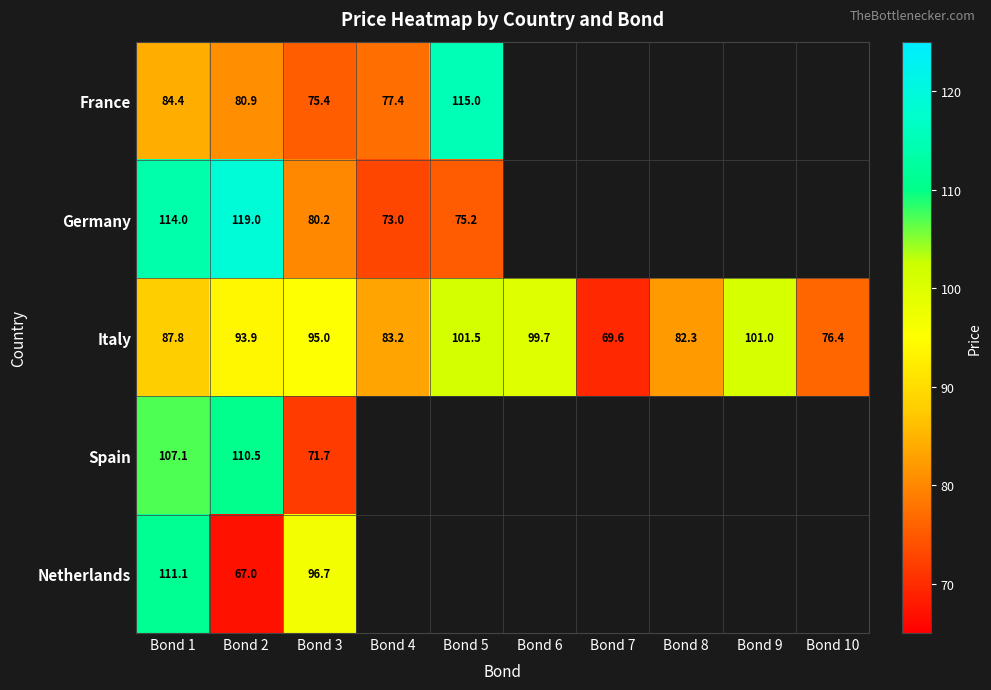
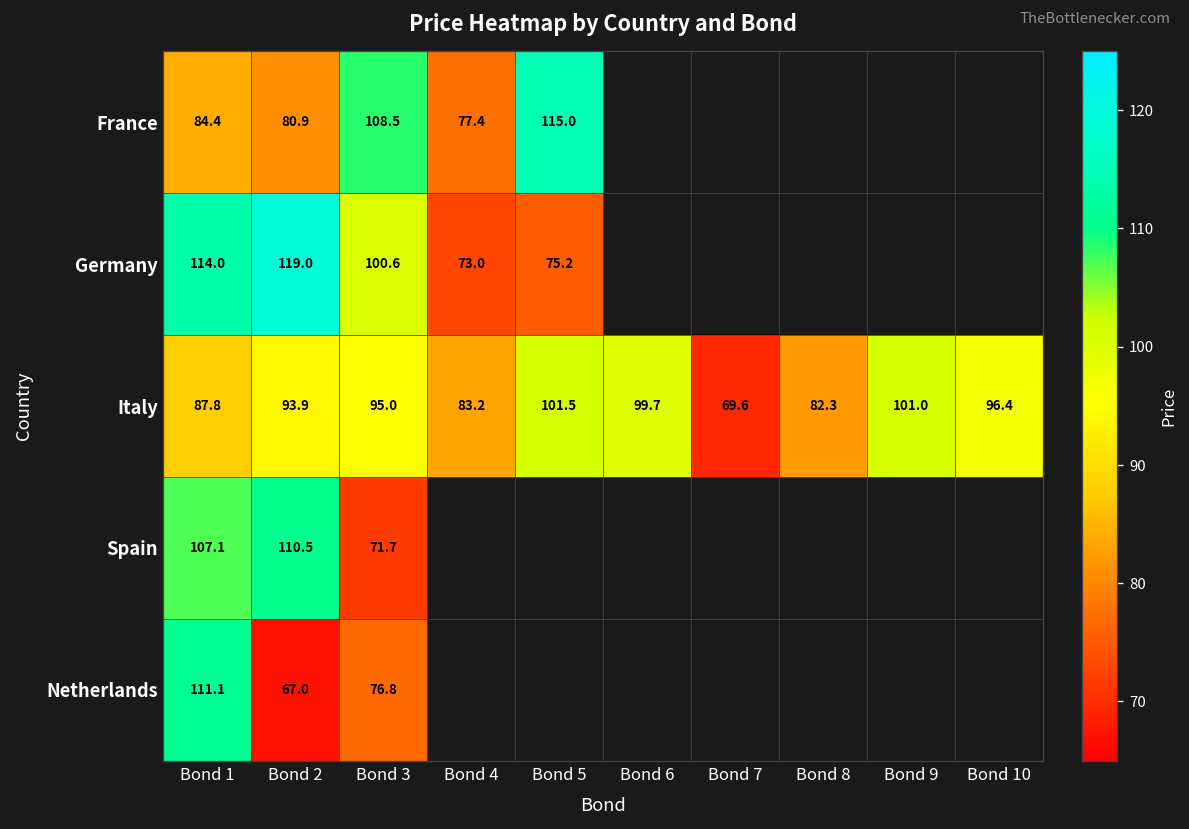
  {
    "France": {
      "Bond 1": 84.4,
      "Bond 2": 80.9,
-     "Bond 3": 75.4,
+     "Bond 3": 108.5,
      "Bond 4": 77.4,
      "Bond 5": 115.0
    },
    "Germany": {
      "Bond 1": 114.0,
      "Bond 2": 119.0,
-     "Bond 3": 80.2,
+     "Bond 3": 100.6,
      "Bond 4": 73.0,
      "Bond 5": 75.2
    },
    "Italy": {
      "Bond 1": 87.8,
      "Bond 2": 93.9,
      "Bond 3": 95.0,
      "Bond 4": 83.2,
      "Bond 5": 101.5,
      "Bond 6": 99.7,
      "Bond 7": 69.6,
      "Bond 8": 82.3,
      "Bond 9": 101.0,
-     "Bond 10": 76.4
+     "Bond 10": 96.4
    },
    "Spain": {
      "Bond 1": 107.1,
      "Bond 2": 110.5,
      "Bond 3": 71.7
    },
    "Netherlands": {
      "Bond 1": 111.1,
      "Bond 2": 67.0,
-     "Bond 3": 96.7
+     "Bond 3": 76.8
    }
  }
